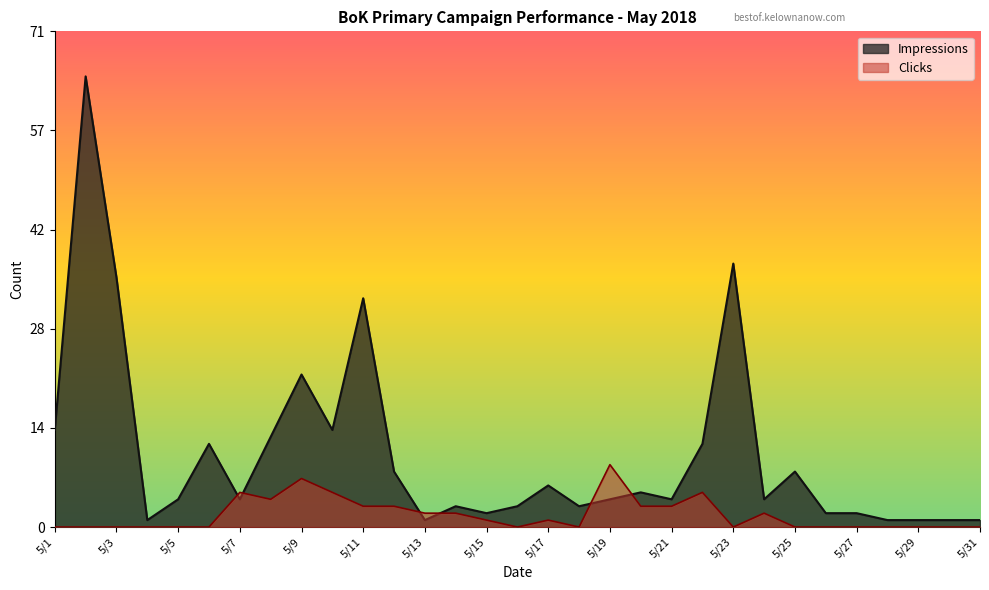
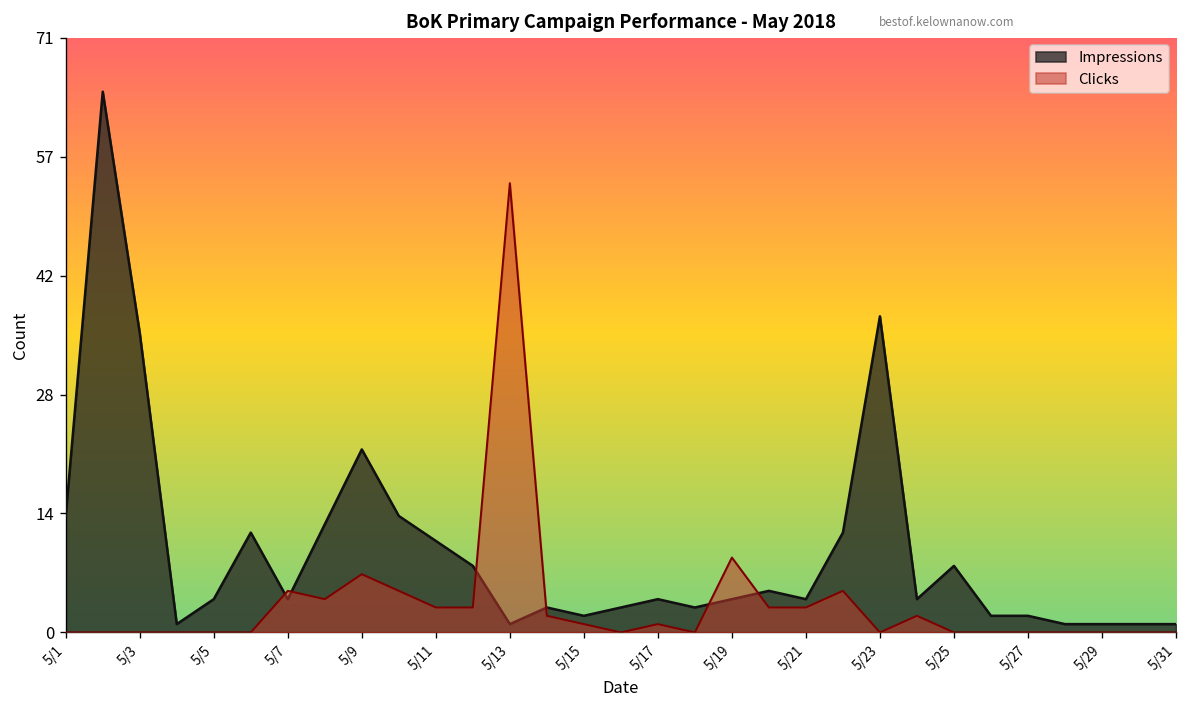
  {
    "Impressions": {
      "5/1": 14,
      "5/3": 36,
      "5/5": 4,
      "5/7": 4,
      "5/9": 22,
-     "5/11": 33,
+     "5/11": 11,
      "5/13": 1,
      "5/15": 2,
-     "5/17": 6,
+     "5/17": 4,
      "5/19": 4,
      "5/21": 4,
      "5/23": 38,
      "5/25": 8,
      "5/27": 2,
      "5/29": 1,
      "5/31": 1
    },
    "Clicks": {
      "5/1": 0,
      "5/3": 0,
      "5/5": 0,
      "5/7": 5,
      "5/9": 7,
      "5/11": 3,
-     "5/13": 2,
+     "5/13": 54,
      "5/15": 1,
      "5/17": 1,
      "5/19": 9,
      "5/21": 3,
      "5/23": 0,
      "5/25": 0,
      "5/27": 0,
      "5/29": 0,
      "5/31": 0
    }
  }
